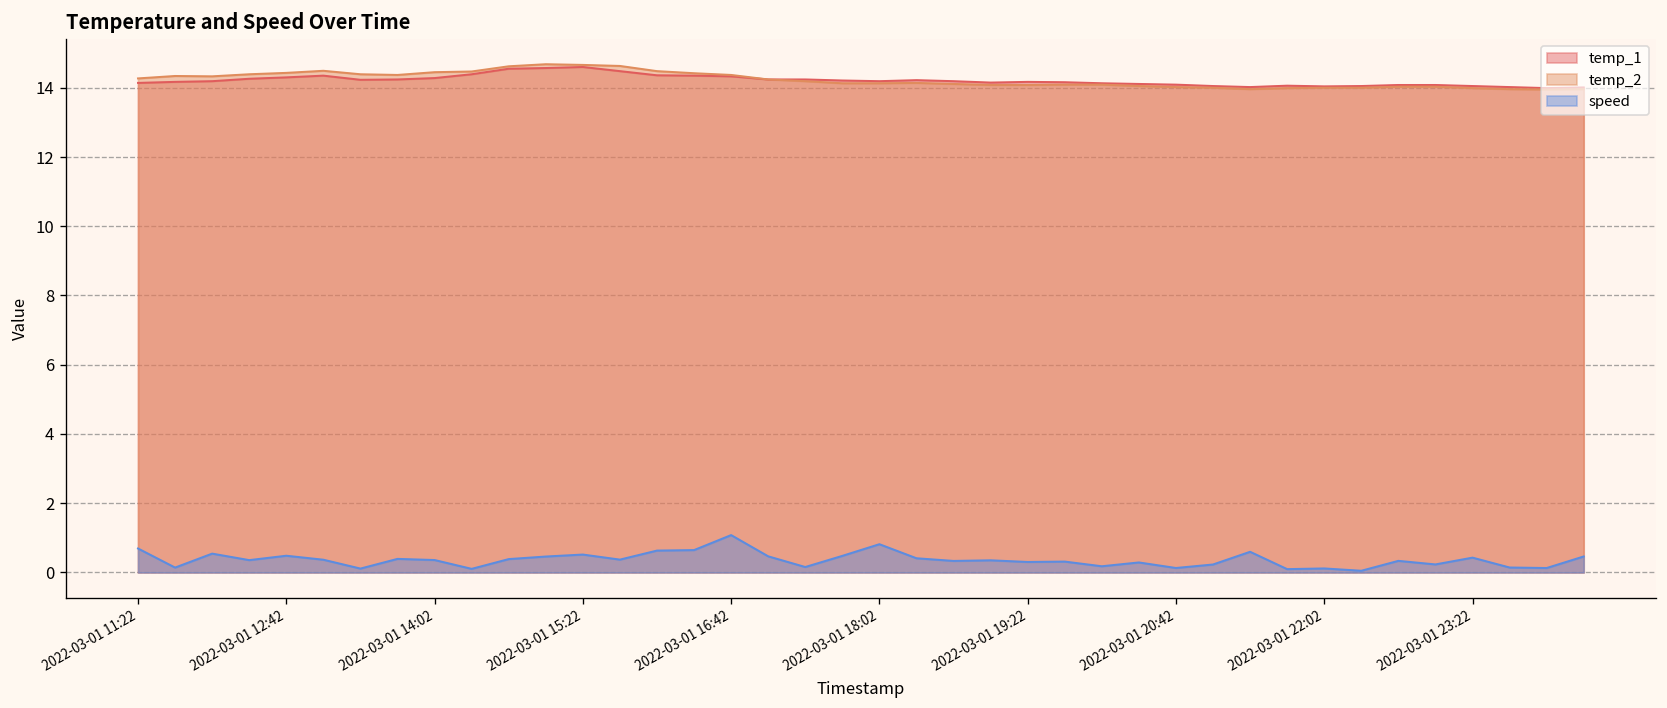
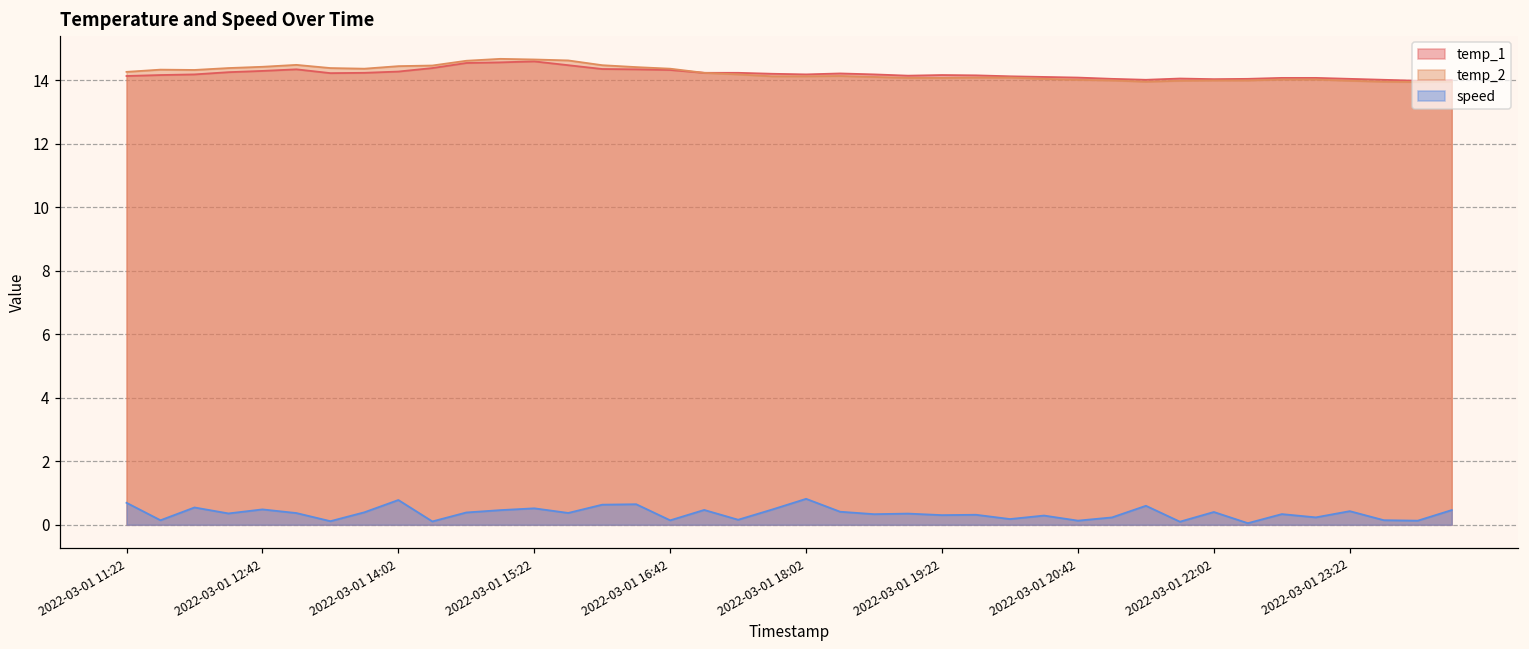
  {
    "speed": {
      "2022-03-01 11:22": 0.7,
      "2022-03-01 12:42": 0.5,
-     "2022-03-01 14:02": 0.4,
+     "2022-03-01 14:02": 0.8,
      "2022-03-01 15:22": 0.5,
-     "2022-03-01 16:42": 1.1,
+     "2022-03-01 16:42": 0.1,
      "2022-03-01 18:02": 0.8,
      "2022-03-01 19:22": 0.3,
      "2022-03-01 20:42": 0.1,
-     "2022-03-01 22:02": 0.1,
+     "2022-03-01 22:02": 0.4,
      "2022-03-01 23:22": 0.4
    }
  }
